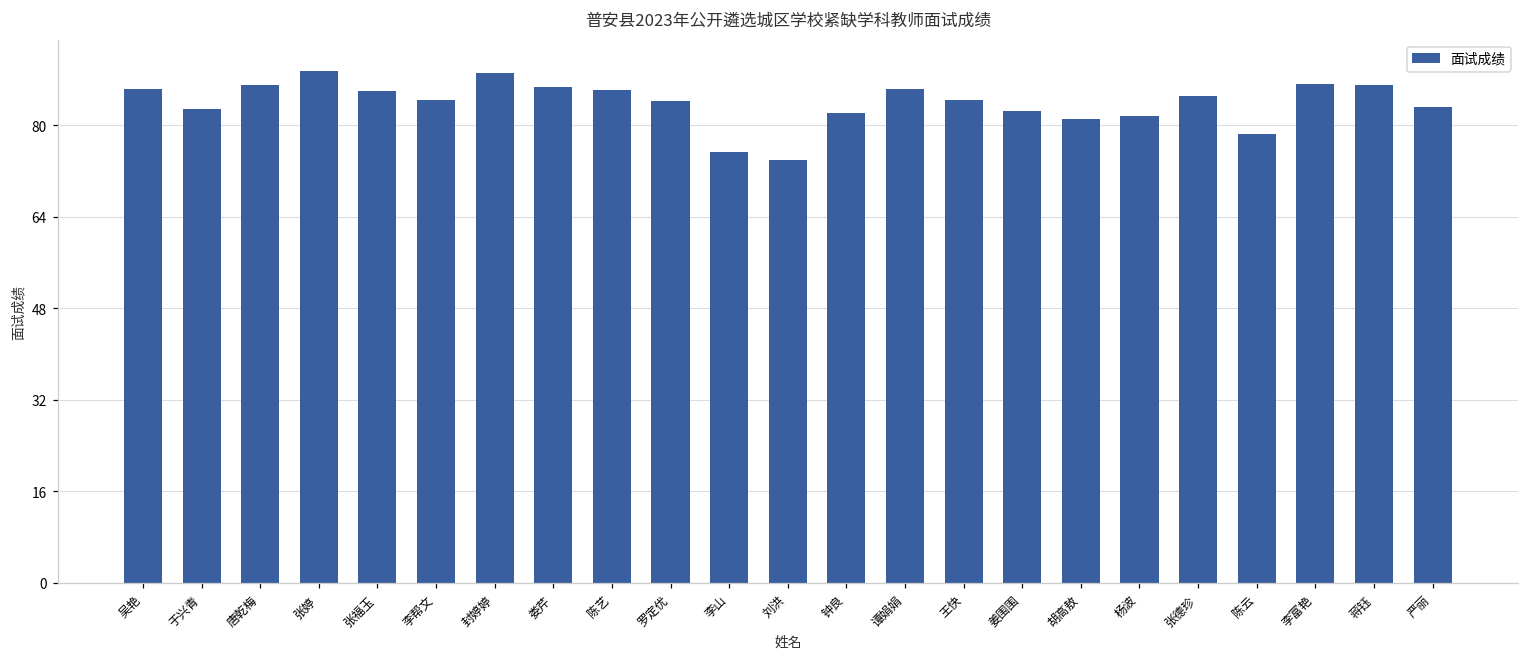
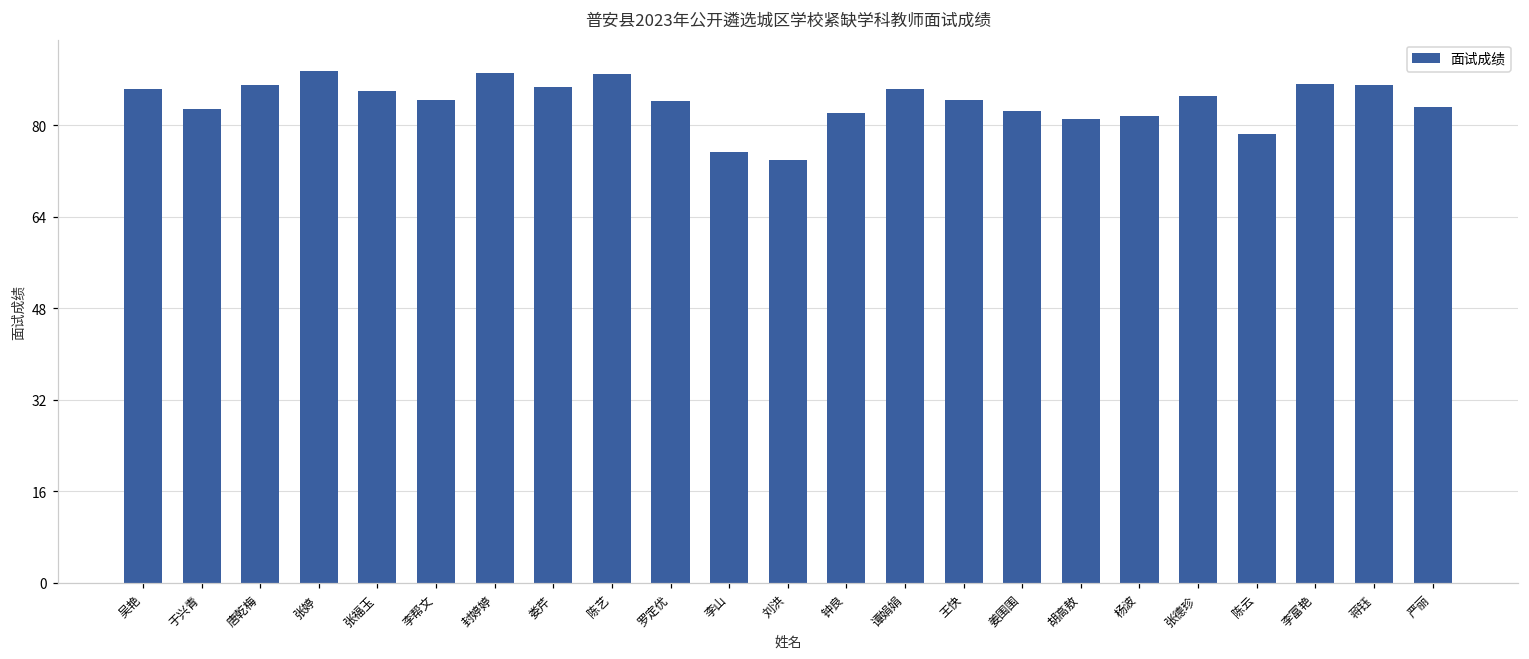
  {
    "吴艳": 86,
    "于兴青": 83,
    "唐乾梅": 87,
    "张婷": 90,
    "张福玉": 86,
    "李帮文": 85,
    "封婷婷": 89,
    "娄芹": 87,
-   "陈艺": 86,
+   "陈艺": 89,
    "罗定优": 84,
    "李山": 75,
    "刘洪": 74,
    "钟良": 82,
    "谭娟娟": 86,
    "王快": 84,
    "姜围围": 83,
    "胡高敖": 81,
    "杨波": 82,
    "张德珍": 85,
    "陈云": 79,
    "李富艳": 87,
    "蒋钰": 87,
    "严丽": 83
  }
